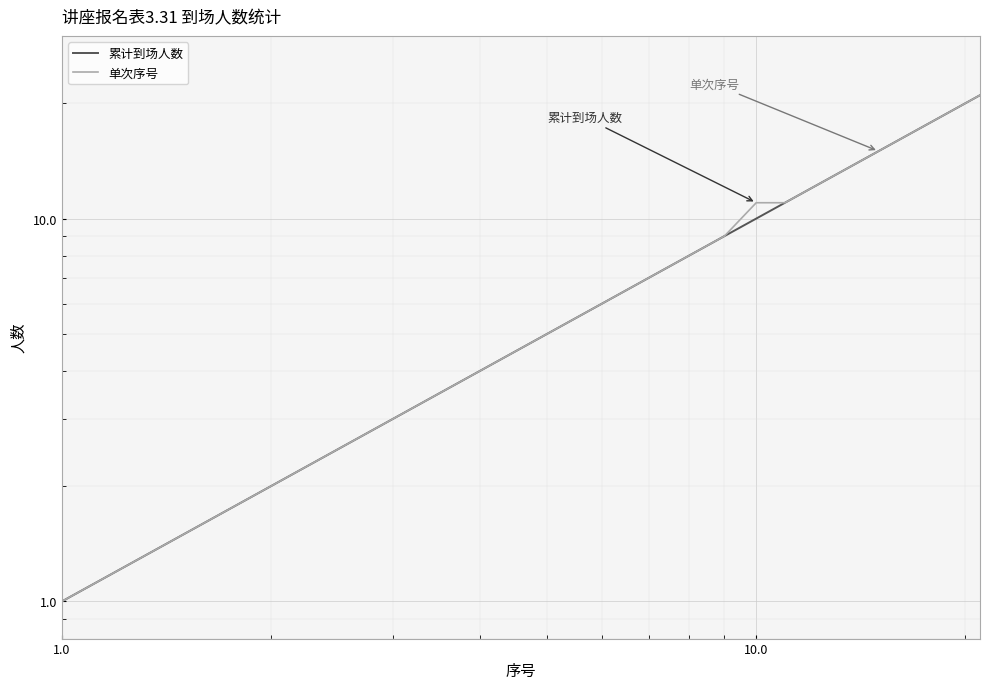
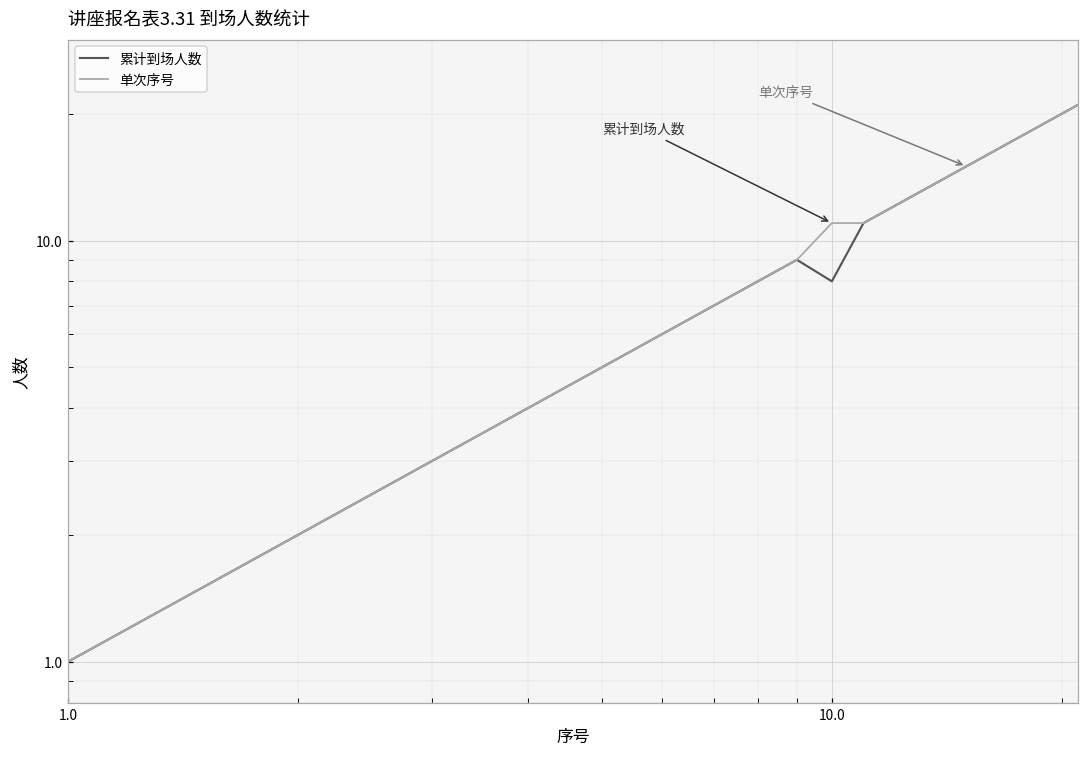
  {
    "累计到场人数": {
-     "10.0": 10
+     "10.0": 8
    },
    "单次序号": {
      "10.0": 11
    }
  }
